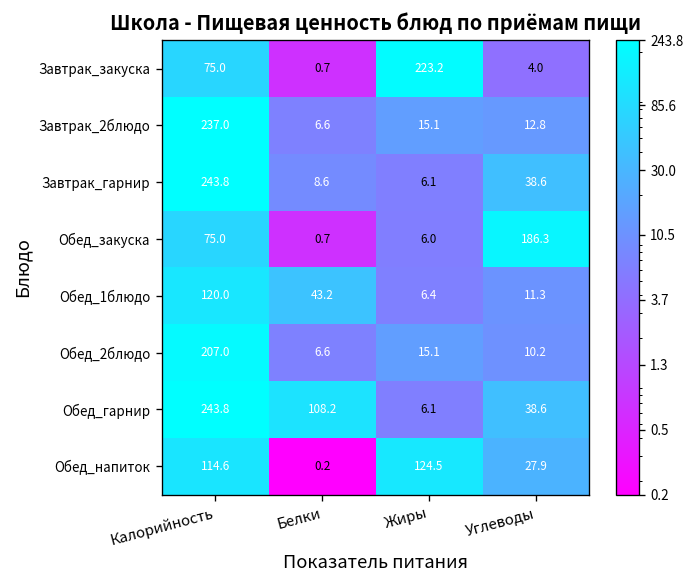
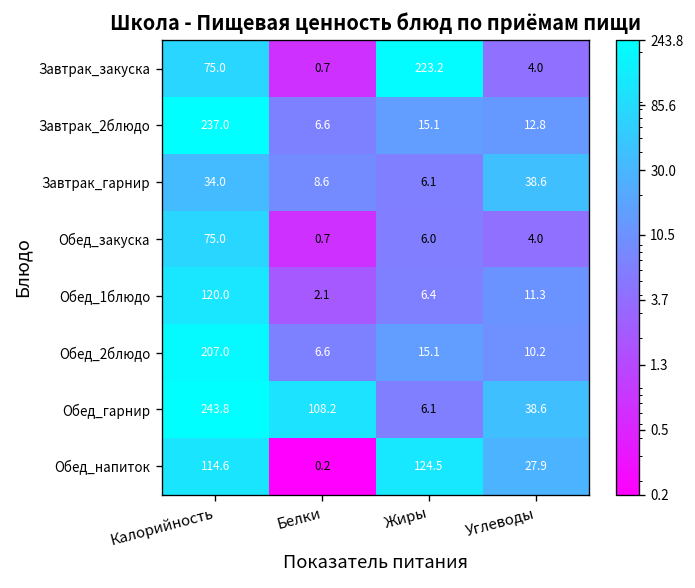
  {
    "Завтрак_закуска": {
      "Калорийность": 75.0,
      "Белки": 0.7,
      "Жиры": 223.2,
      "Углеводы": 4.0
    },
    "Завтрак_2блюдо": {
      "Калорийность": 237.0,
      "Белки": 6.6,
      "Жиры": 15.1,
      "Углеводы": 12.8
    },
    "Завтрак_гарнир": {
-     "Калорийность": 243.8,
+     "Калорийность": 34.0,
      "Белки": 8.6,
      "Жиры": 6.1,
      "Углеводы": 38.6
    },
    "Обед_закуска": {
      "Калорийность": 75.0,
      "Белки": 0.7,
      "Жиры": 6.0,
-     "Углеводы": 186.3
+     "Углеводы": 4.0
    },
    "Обед_1блюдо": {
      "Калорийность": 120.0,
-     "Белки": 43.2,
+     "Белки": 2.1,
      "Жиры": 6.4,
      "Углеводы": 11.3
    },
    "Обед_2блюдо": {
      "Калорийность": 207.0,
      "Белки": 6.6,
      "Жиры": 15.1,
      "Углеводы": 10.2
    },
    "Обед_гарнир": {
      "Калорийность": 243.8,
      "Белки": 108.2,
      "Жиры": 6.1,
      "Углеводы": 38.6
    },
    "Обед_напиток": {
      "Калорийность": 114.6,
      "Белки": 0.2,
      "Жиры": 124.5,
      "Углеводы": 27.9
    }
  }
